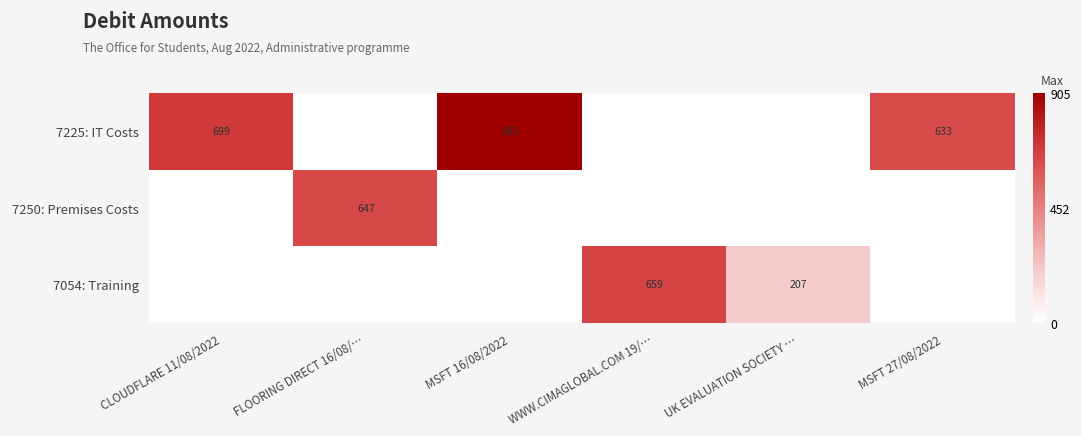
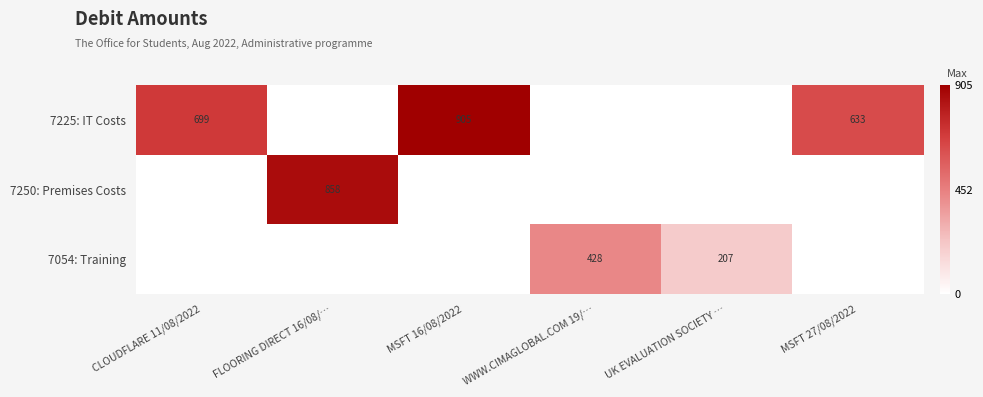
  {
    "7225: IT Costs": {
      "CLOUDFLARE 11/08/2022": 699,
      "MSFT 16/08/2022": 905,
      "MSFT 27/08/2022": 633
    },
    "7250: Premises Costs": {
-     "FLOORING DIRECT 16/08/…": 647
+     "FLOORING DIRECT 16/08/…": 858
    },
    "7054: Training": {
-     "WWW.CIMAGLOBAL.COM 19/…": 659,
+     "WWW.CIMAGLOBAL.COM 19/…": 428,
      "UK EVALUATION SOCIETY …": 207
    }
  }
